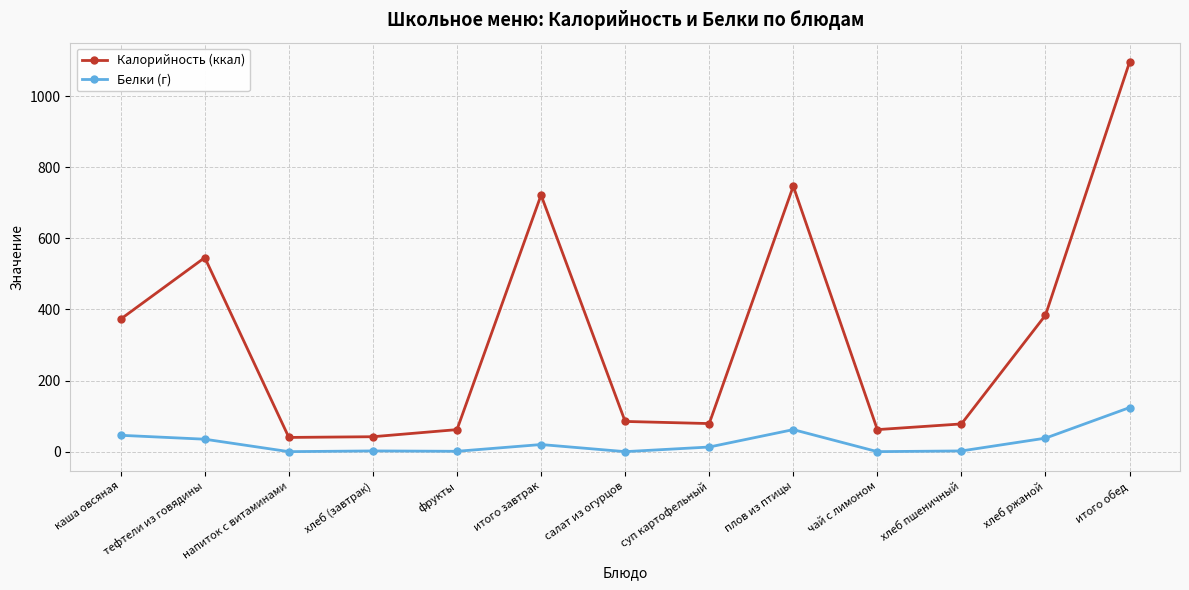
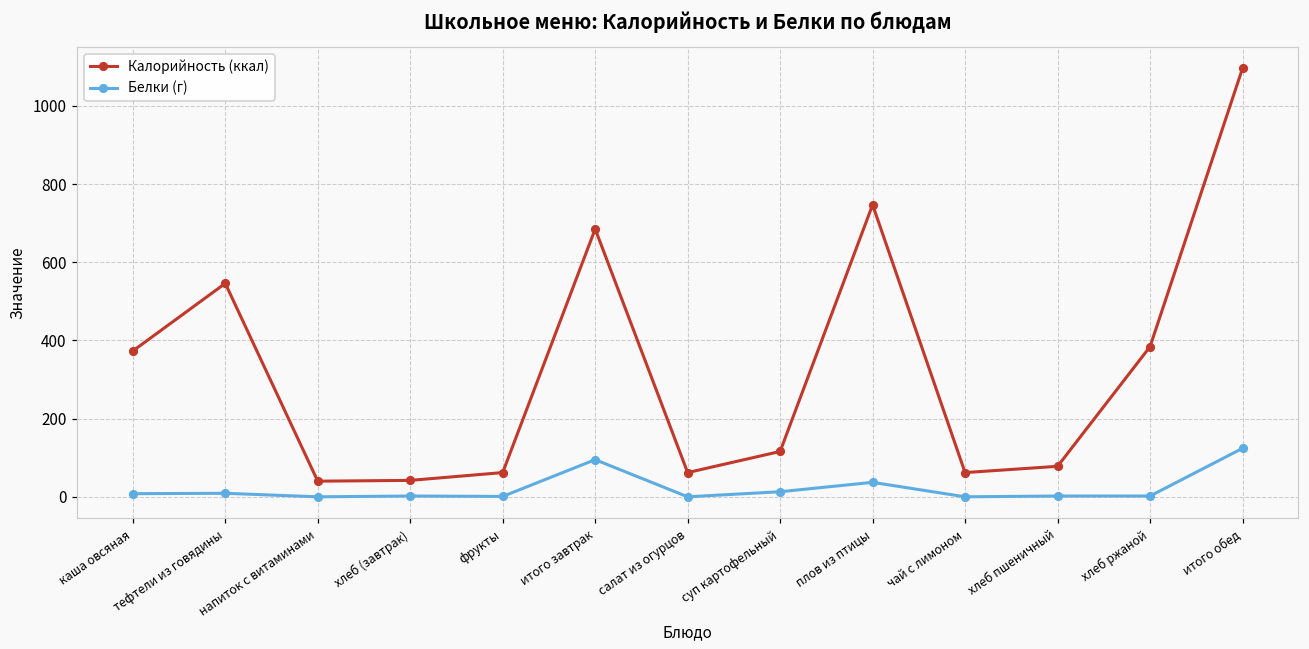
  {
    "Калорийность (ккал)": {
      "каша овсяная": 370,
      "тефтели из говядины": 550,
      "напиток с витаминами": 40,
      "хлеб (завтрак)": 40,
      "фрукты": 60,
-     "итого завтрак": 720,
-     "салат из огурцов": 90,
-     "суп картофельный": 80,
+     "итого завтрак": 690,
+     "салат из огурцов": 60,
+     "суп картофельный": 120,
      "плов из птицы": 750,
      "чай с лимоном": 60,
      "хлеб пшеничный": 80,
      "хлеб ржаной": 380,
      "итого обед": 1100
    },
    "Белки (г)": {
-     "каша овсяная": 50,
-     "тефтели из говядины": 40,
+     "каша овсяная": 10,
+     "тефтели из говядины": 10,
      "напиток с витаминами": 0,
      "хлеб (завтрак)": 0,
      "фрукты": 0,
-     "итого завтрак": 20,
+     "итого завтрак": 100,
      "салат из огурцов": 0,
      "суп картофельный": 10,
-     "плов из птицы": 60,
+     "плов из птицы": 40,
      "чай с лимоном": 0,
      "хлеб пшеничный": 0,
-     "хлеб ржаной": 40,
+     "хлеб ржаной": 0,
      "итого обед": 120
    }
  }
